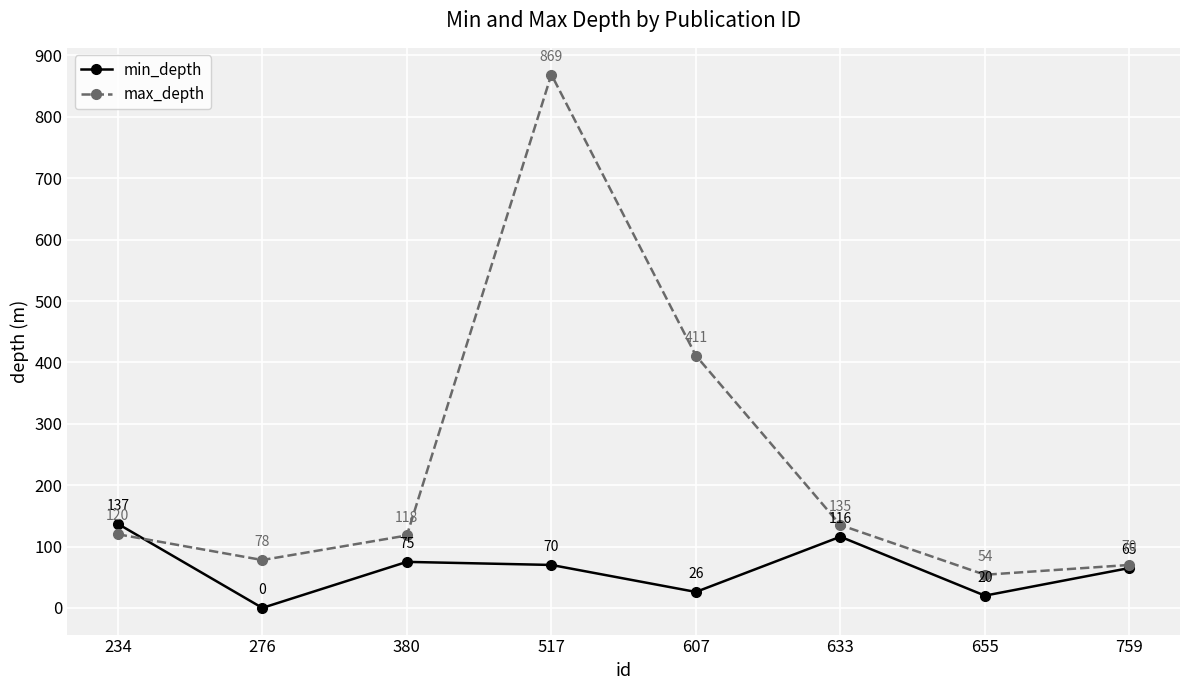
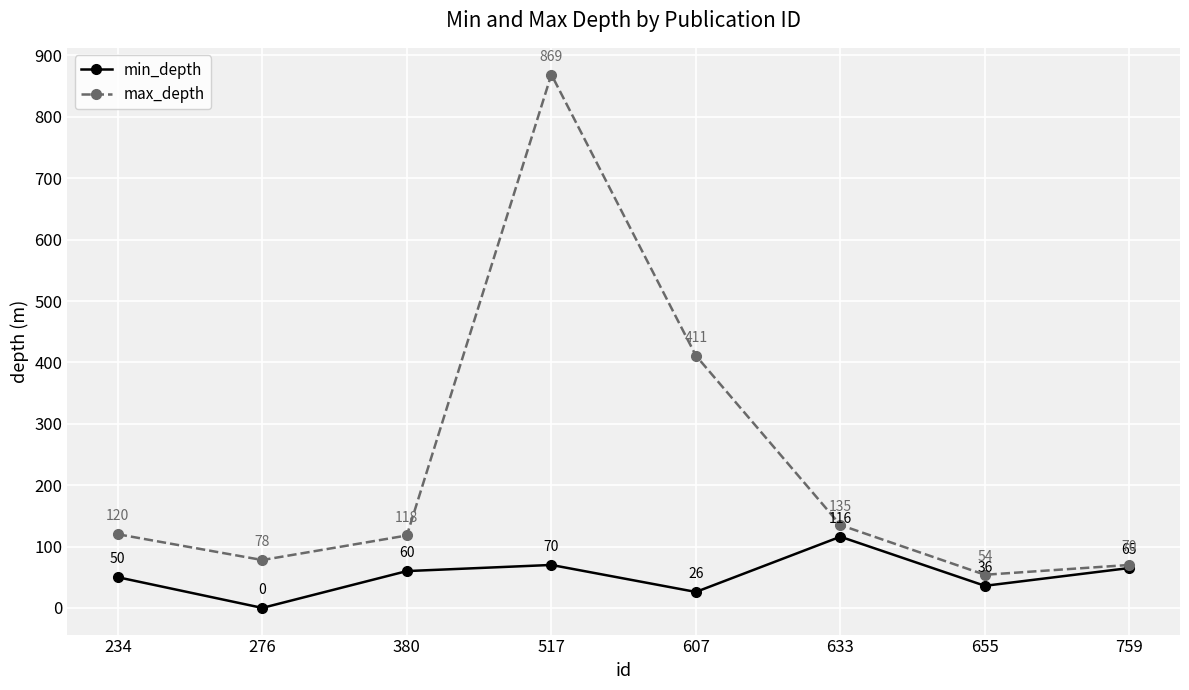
  {
    "min_depth": {
-     "234": 137,
+     "234": 50,
      "276": 0,
-     "380": 75,
+     "380": 60,
      "517": 70,
      "607": 26,
-     "655": 20
+     "655": 36
    },
    "max_depth": {
      "276": 78,
      "380": 118,
      "517": 869,
      "607": 411,
      "655": 54
    }
  }
